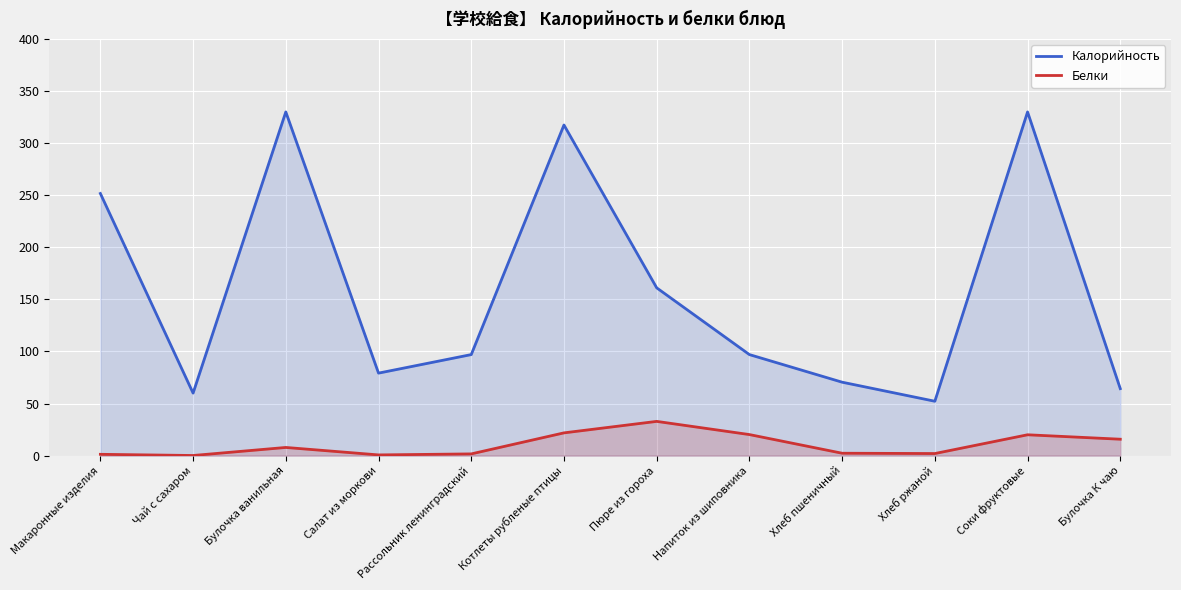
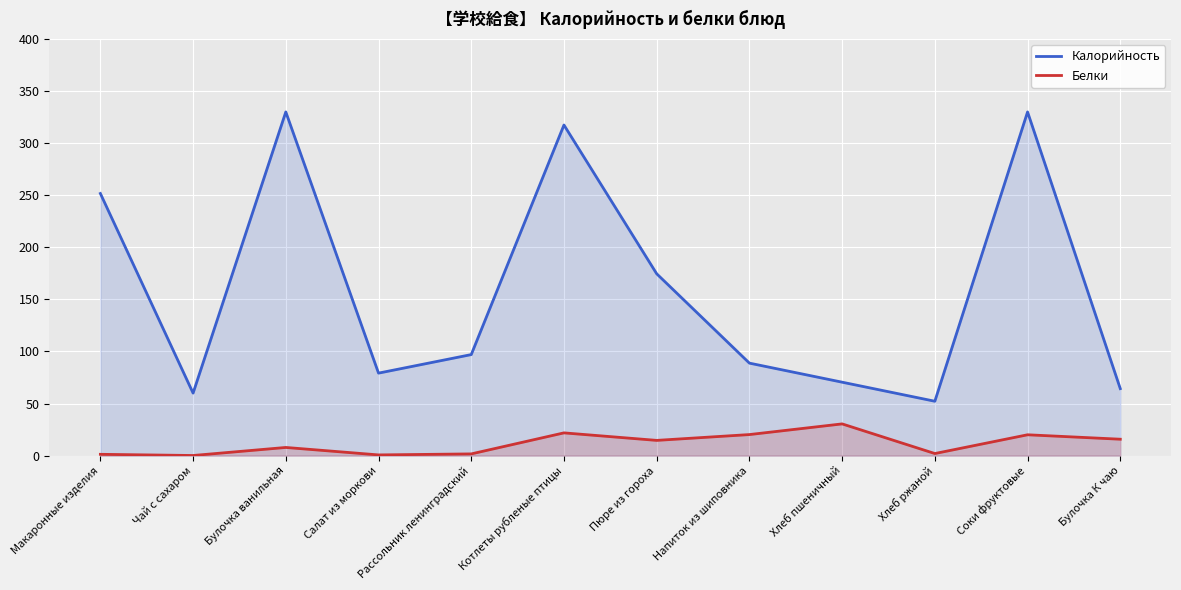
  {
    "Калорийность": {
      "Макаронные изделия": 252,
      "Чай с сахаром": 60,
      "Булочка ванильная": 330,
      "Салат из моркови": 79,
      "Рассольник ленинградский": 97,
      "Котлеты рубленые птицы": 317,
-     "Пюре из гороха": 161,
-     "Напиток из шиповника": 97,
+     "Пюре из гороха": 175,
+     "Напиток из шиповника": 89,
      "Хлеб пшеничный": 71,
      "Хлеб ржаной": 52,
      "Соки фруктовые": 330,
      "Булочка К чаю": 64
    },
    "Белки": {
      "Макаронные изделия": 1,
      "Чай с сахаром": 0,
      "Булочка ванильная": 8,
      "Салат из моркови": 1,
      "Рассольник ленинградский": 2,
      "Котлеты рубленые птицы": 22,
-     "Пюре из гороха": 33,
+     "Пюре из гороха": 15,
      "Напиток из шиповника": 20,
-     "Хлеб пшеничный": 2,
+     "Хлеб пшеничный": 30,
      "Хлеб ржаной": 2,
      "Соки фруктовые": 20,
      "Булочка К чаю": 16
    }
  }
